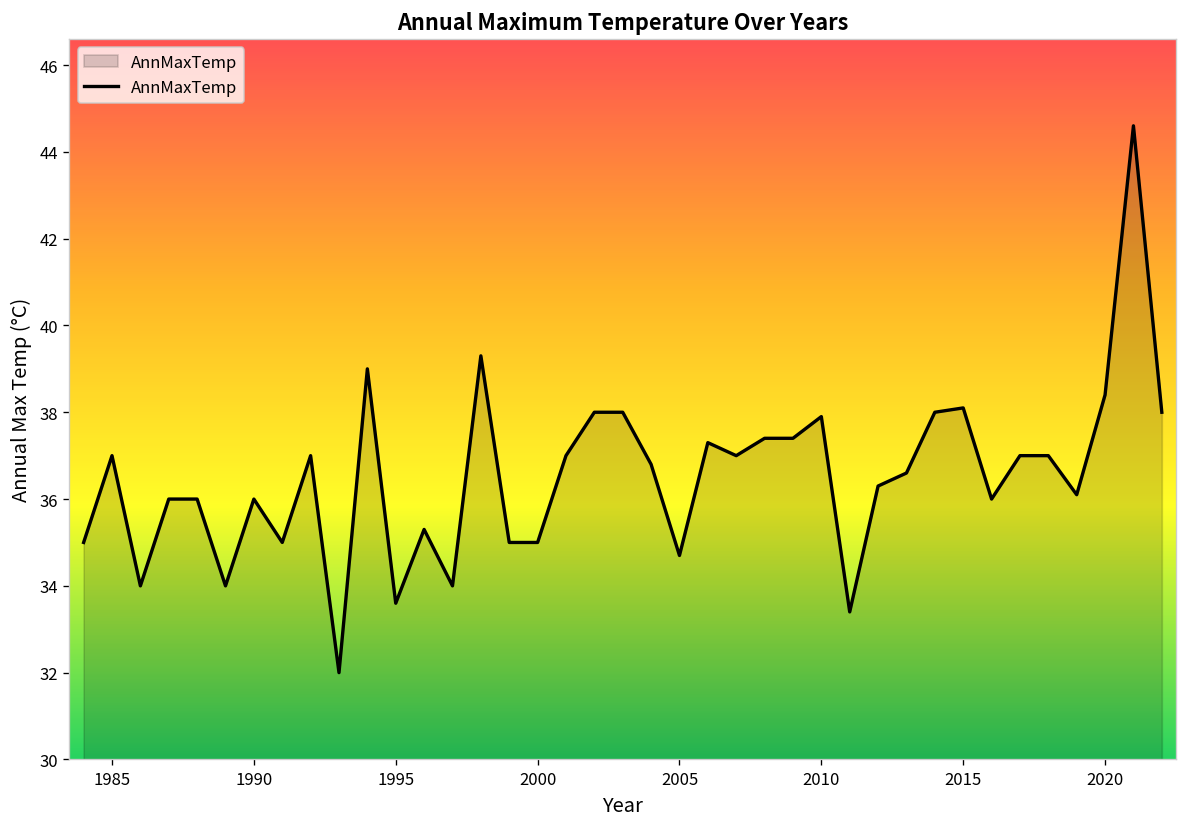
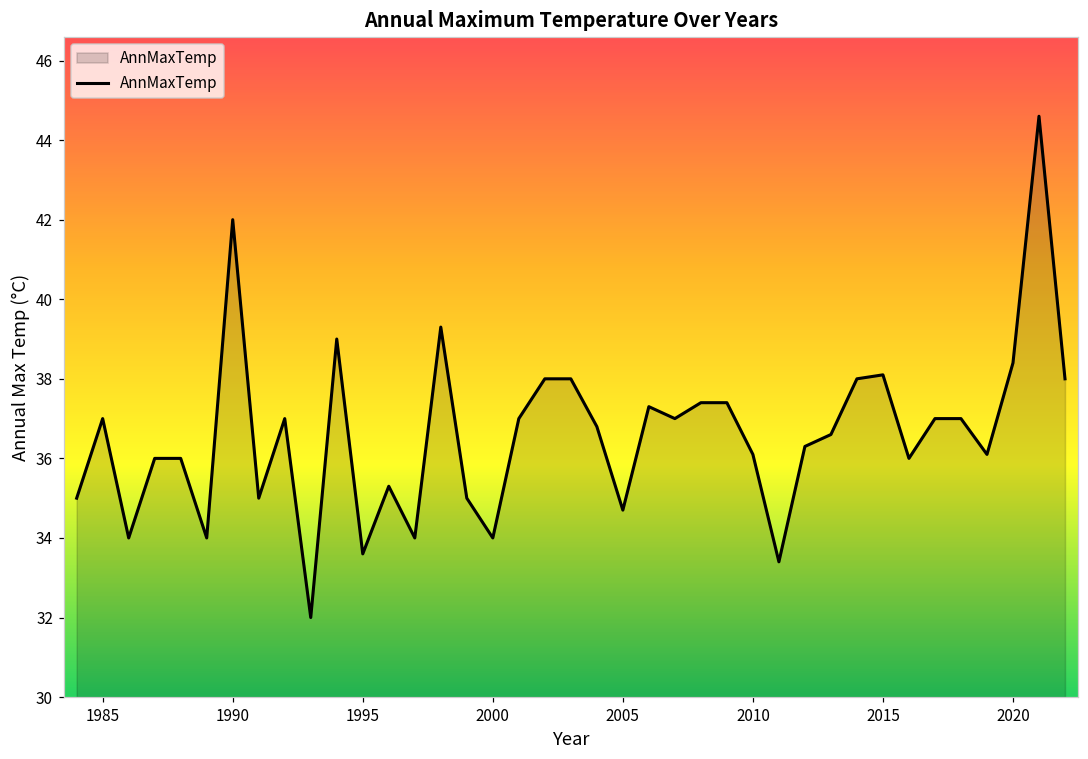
  {
    "1985": 37.0,
-   "1990": 36,
+   "1990": 42,
    "1995": 33.6,
-   "2000": 35,
+   "2000": 34,
    "2005": 34.7,
-   "2010": 37.9,
+   "2010": 36.1,
    "2015": 38.1,
    "2020": 38.4
  }
